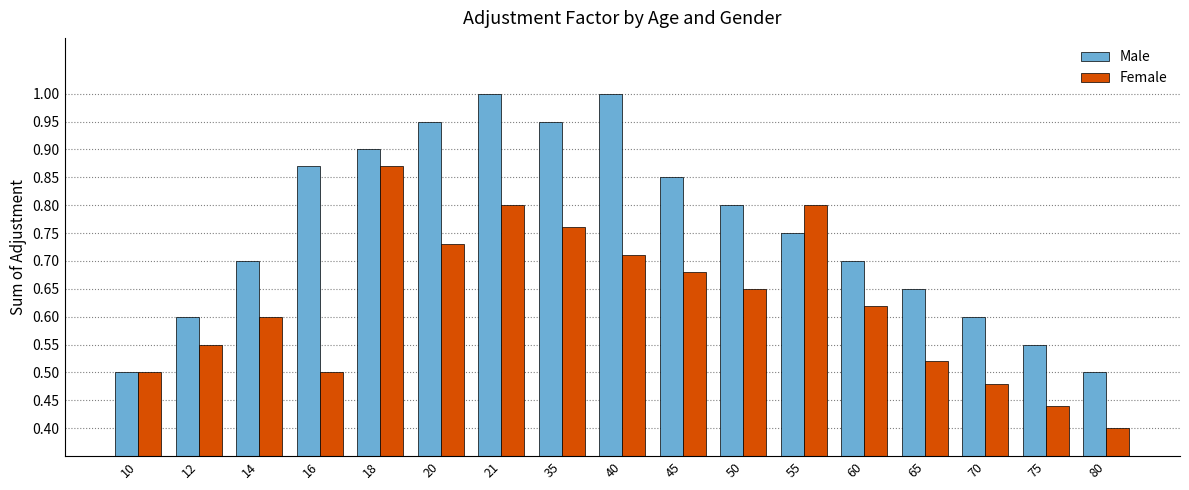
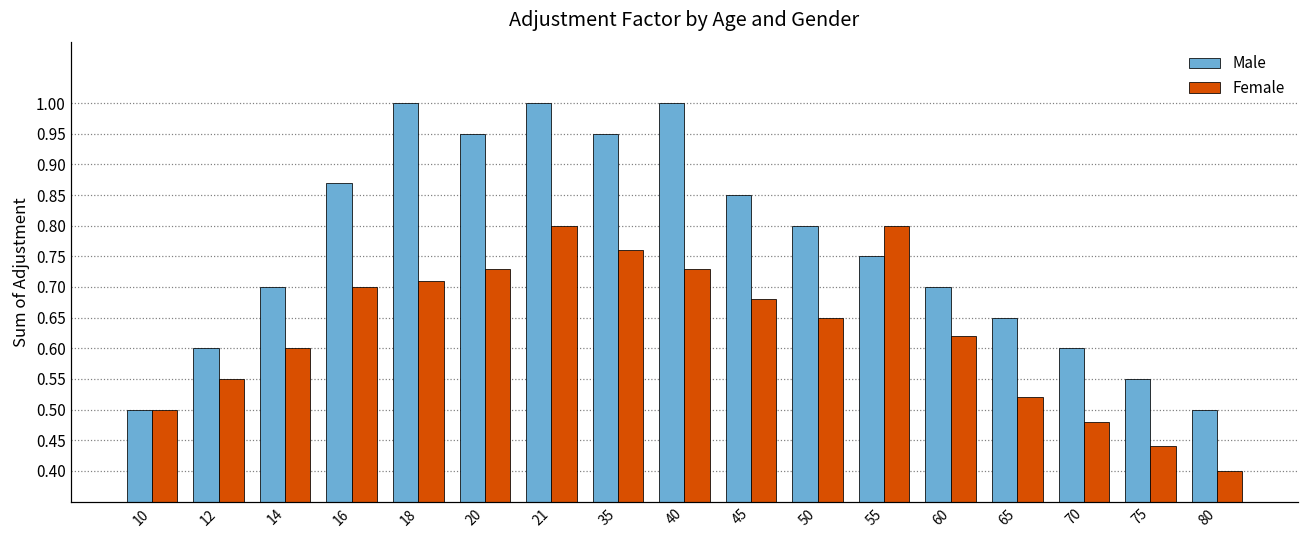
  {
    "Male": {
      "10": 0.5,
      "12": 0.6,
      "14": 0.7,
      "16": 0.87,
-     "18": 0.9,
+     "18": 1.0,
      "20": 0.95,
      "21": 1.0,
      "35": 0.95,
      "40": 1.0,
      "45": 0.85,
      "50": 0.8,
      "55": 0.75,
      "60": 0.7,
      "65": 0.65,
      "70": 0.6,
      "75": 0.55,
      "80": 0.5
    },
    "Female": {
      "10": 0.50,
      "12": 0.55,
      "14": 0.60,
-     "16": 0.5,
-     "18": 0.87,
+     "16": 0.7,
+     "18": 0.71,
      "20": 0.73,
      "21": 0.80,
      "35": 0.76,
-     "40": 0.71,
+     "40": 0.73,
      "45": 0.68,
      "50": 0.65,
      "55": 0.80,
      "60": 0.62,
      "65": 0.52,
      "70": 0.48,
      "75": 0.44,
      "80": 0.40
    }
  }
